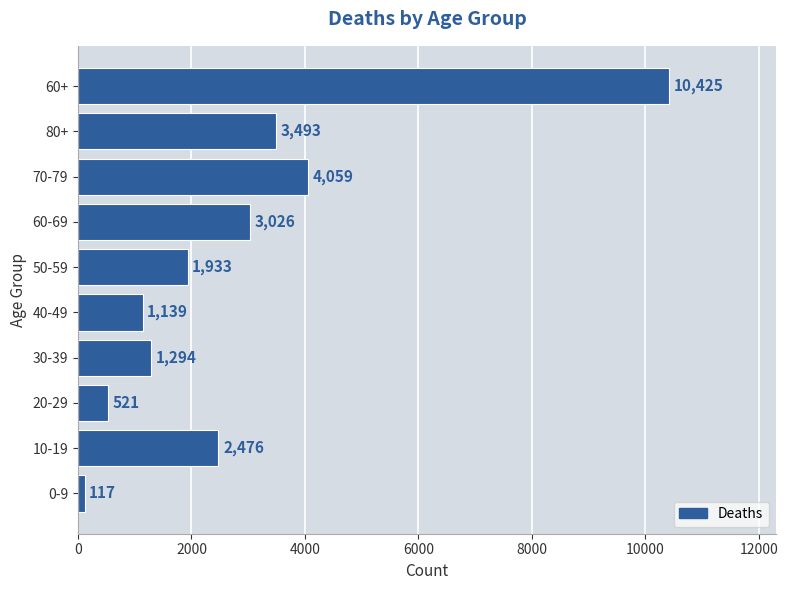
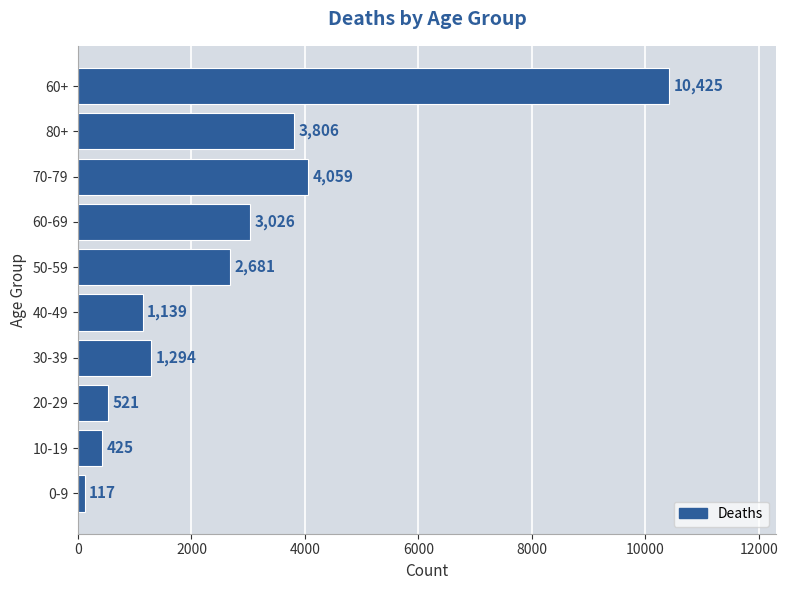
  {
    "60+": "10,425",
-   "80+": "3,493",
+   "80+": "3,806",
    "70-79": "4,059",
    "60-69": "3,026",
-   "50-59": "1,933",
+   "50-59": "2,681",
    "40-49": "1,139",
    "30-39": "1,294",
    "20-29": "521",
-   "10-19": "2,476",
+   "10-19": "425",
    "0-9": "117"
  }
